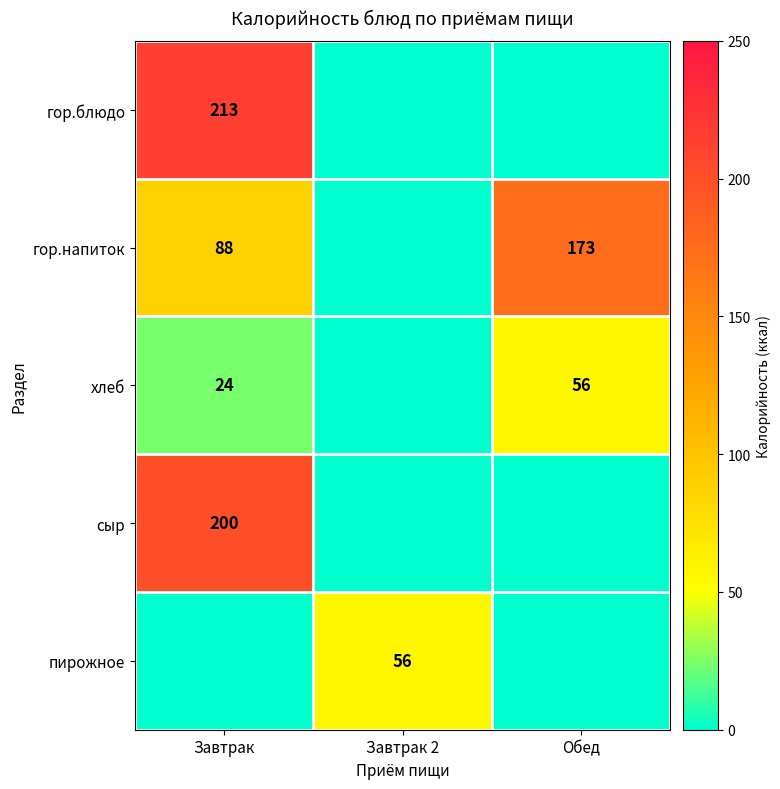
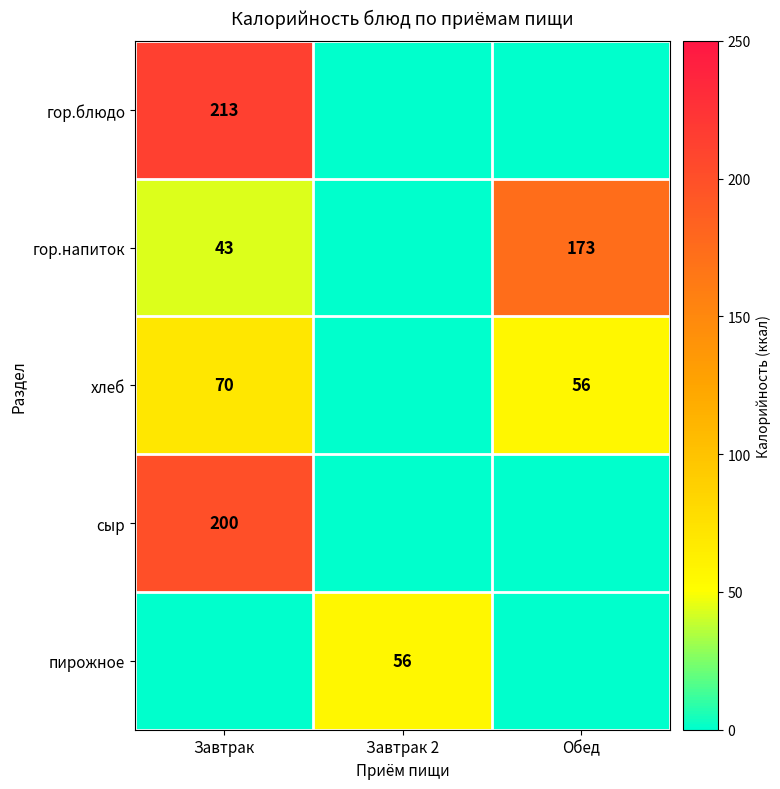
  {
    "гор.блюдо": {
      "Завтрак": 213
    },
    "гор.напиток": {
-     "Завтрак": 88,
+     "Завтрак": 43,
      "Обед": 173
    },
    "хлеб": {
-     "Завтрак": 24,
+     "Завтрак": 70,
      "Обед": 56
    },
    "сыр": {
      "Завтрак": 200
    },
    "пирожное": {
      "Завтрак 2": 56
    }
  }
